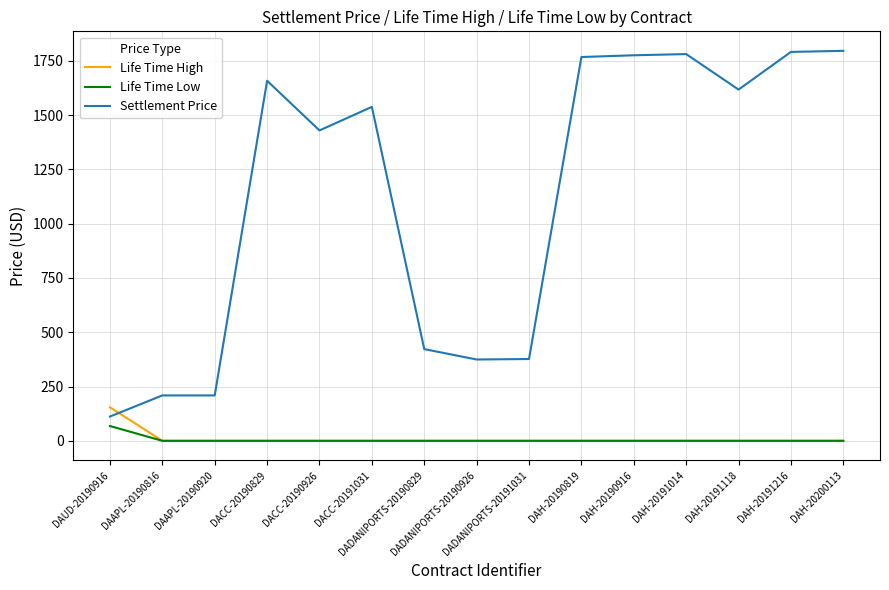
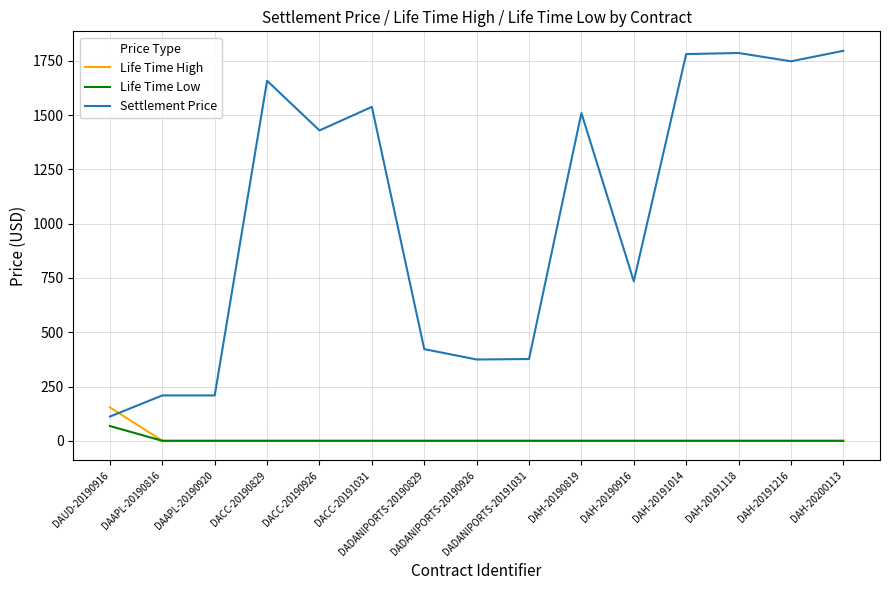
  {
    "Life Time High": {
      "DAUD-20190916": 150
    },
    "Life Time Low": {
      "DAUD-20190916": 70
    },
    "Settlement Price": {
      "DAUD-20190916": 110,
      "DAAPL-20190816": 210,
      "DAAPL-20190920": 210,
      "DACC-20190829": 1660,
      "DACC-20190926": 1430,
      "DACC-20191031": 1540,
      "DADANIPORTS-20190829": 420,
      "DADANIPORTS-20190926": 370,
      "DADANIPORTS-20191031": 380,
-     "DAH-20190819": 1770,
-     "DAH-20190916": 1780,
+     "DAH-20190819": 1510,
+     "DAH-20190916": 730,
      "DAH-20191014": 1780,
-     "DAH-20191118": 1620,
-     "DAH-20191216": 1790,
+     "DAH-20191118": 1790,
+     "DAH-20191216": 1750,
      "DAH-20200113": 1800
    }
  }
